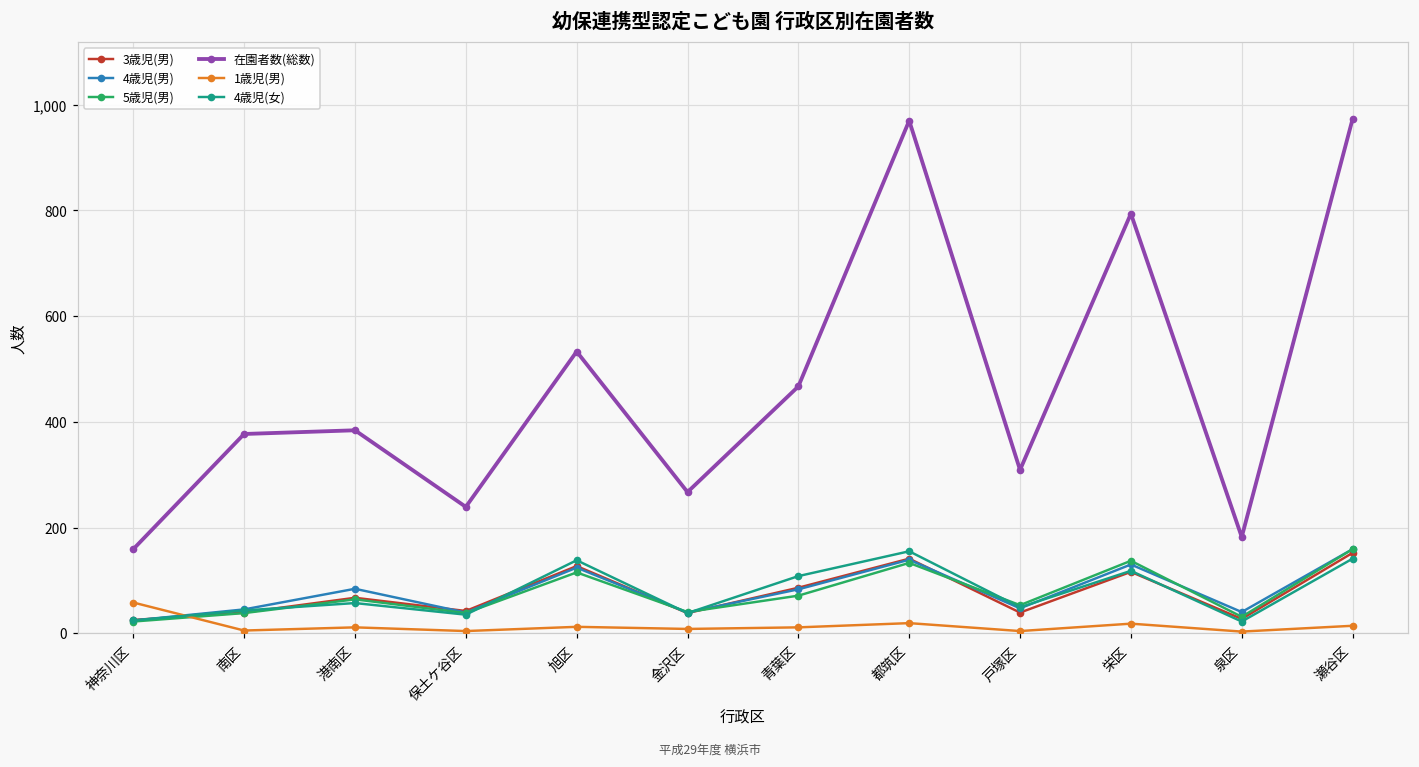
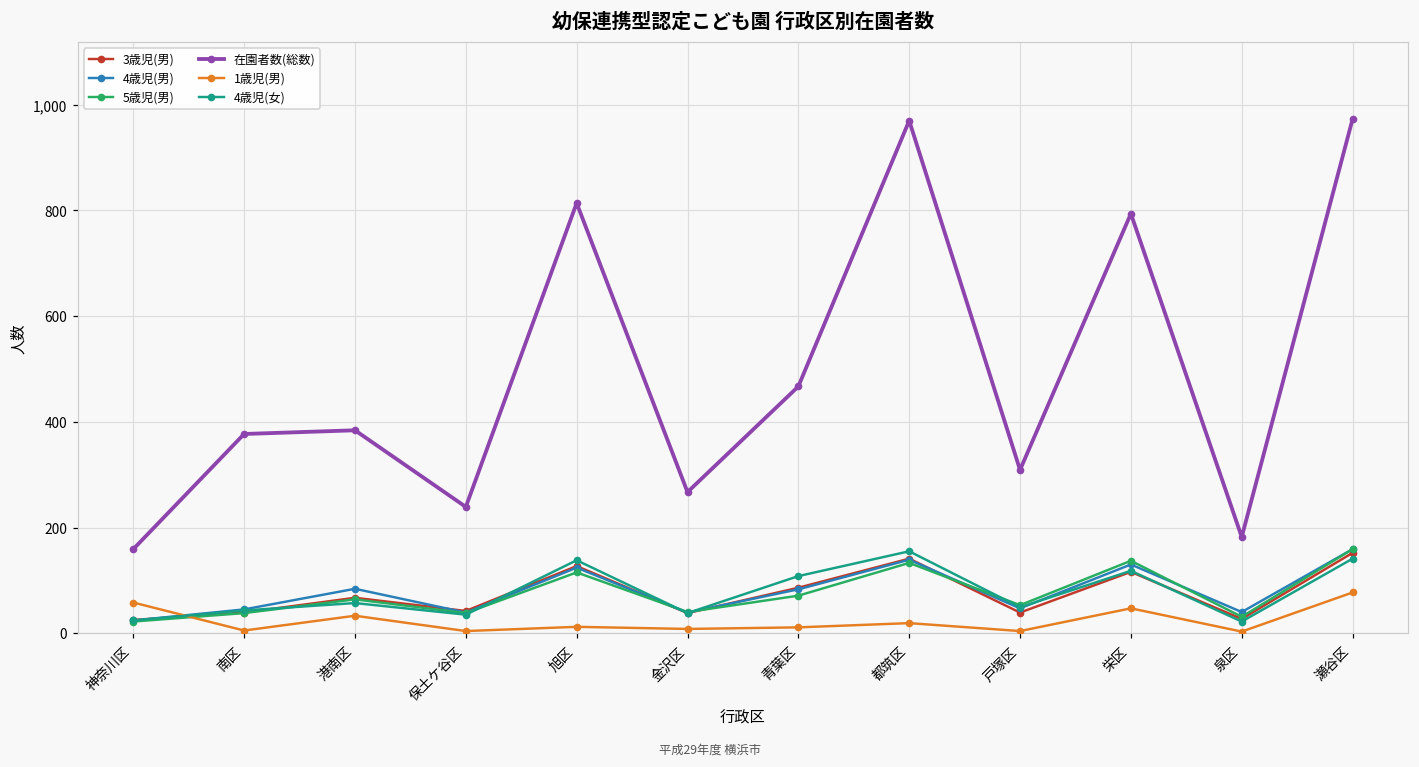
  {
    "3歳児(男)": {
      "戸塚区": 40,
      "瀬谷区": 150
    },
    "4歳児(男)": {
      "港南区": 80,
      "栄区": 130,
      "泉区": 40
    },
    "在園者数(総数)": {
      "神奈川区": 160,
      "南区": 380,
      "港南区": 380,
      "保土ケ谷区": 240,
-     "旭区": 530,
+     "旭区": 810,
      "金沢区": 270,
      "青葉区": 470,
      "都筑区": 970,
      "戸塚区": 310,
      "栄区": 790,
      "泉区": 180,
      "瀬谷区": 970
    },
    "1歳児(男)": {
      "神奈川区": 60,
      "南区": 10,
-     "港南区": 10,
+     "港南区": 30,
      "保土ケ谷区": 0,
      "旭区": 10,
      "金沢区": 10,
      "青葉区": 10,
      "都筑区": 20,
      "戸塚区": 0,
-     "栄区": 20,
+     "栄区": 50,
      "泉区": 0,
-     "瀬谷区": 10
+     "瀬谷区": 80
    }
  }
